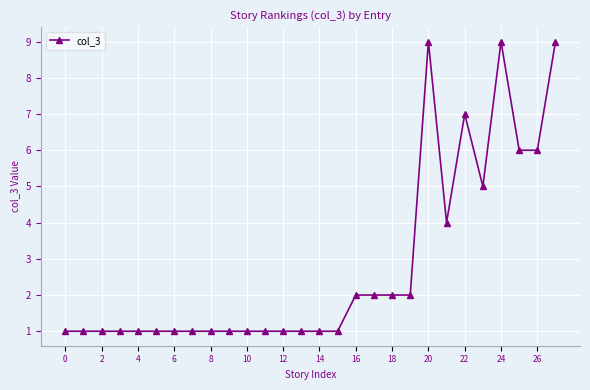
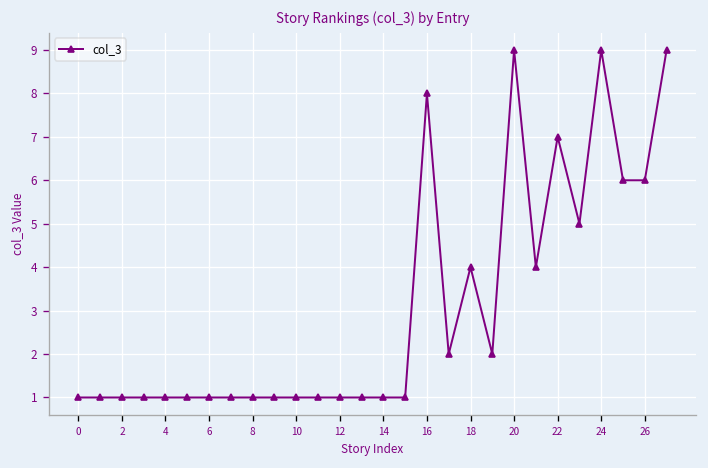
  {
    "0": 1,
    "2": 1,
    "4": 1,
    "6": 1,
    "8": 1,
    "10": 1,
    "12": 1,
    "14": 1,
-   "16": 2,
-   "18": 2,
+   "16": 8,
+   "18": 4,
    "20": 9,
    "22": 7,
    "24": 9,
    "26": 6
  }
